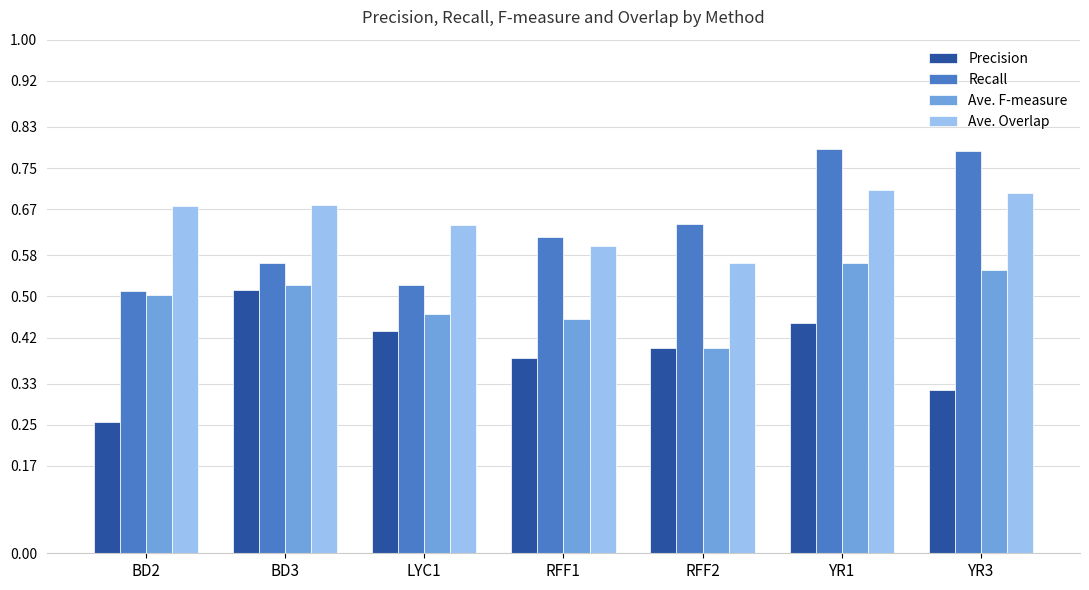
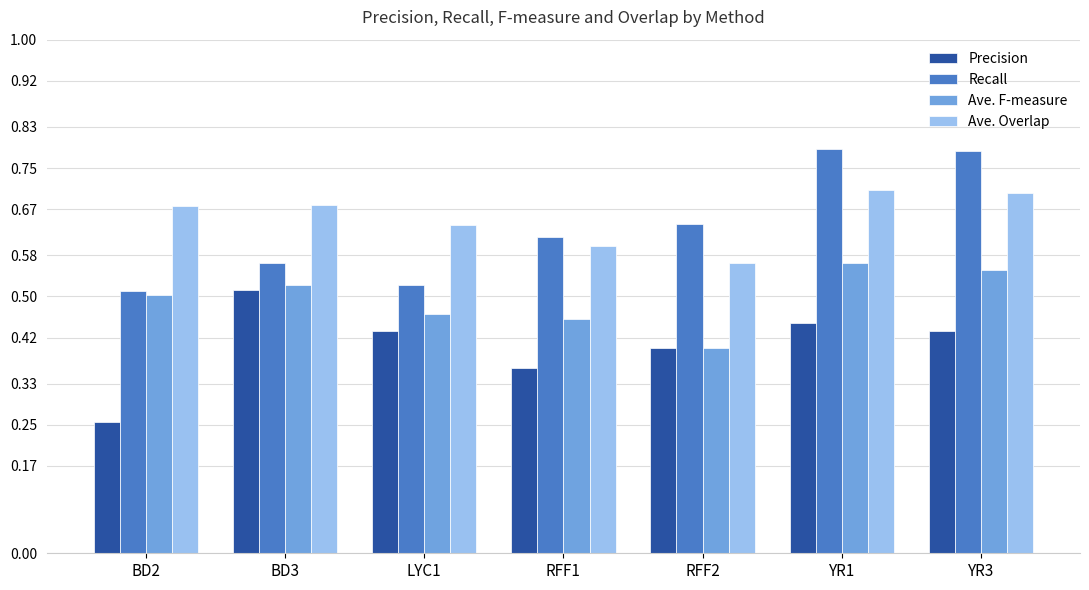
  {
    "Precision": {
      "BD2": 0.26,
      "BD3": 0.51,
      "LYC1": 0.43,
-     "RFF1": 0.38,
+     "RFF1": 0.36,
      "RFF2": 0.40,
      "YR1": 0.45,
-     "YR3": 0.32
+     "YR3": 0.43
    }
  }
